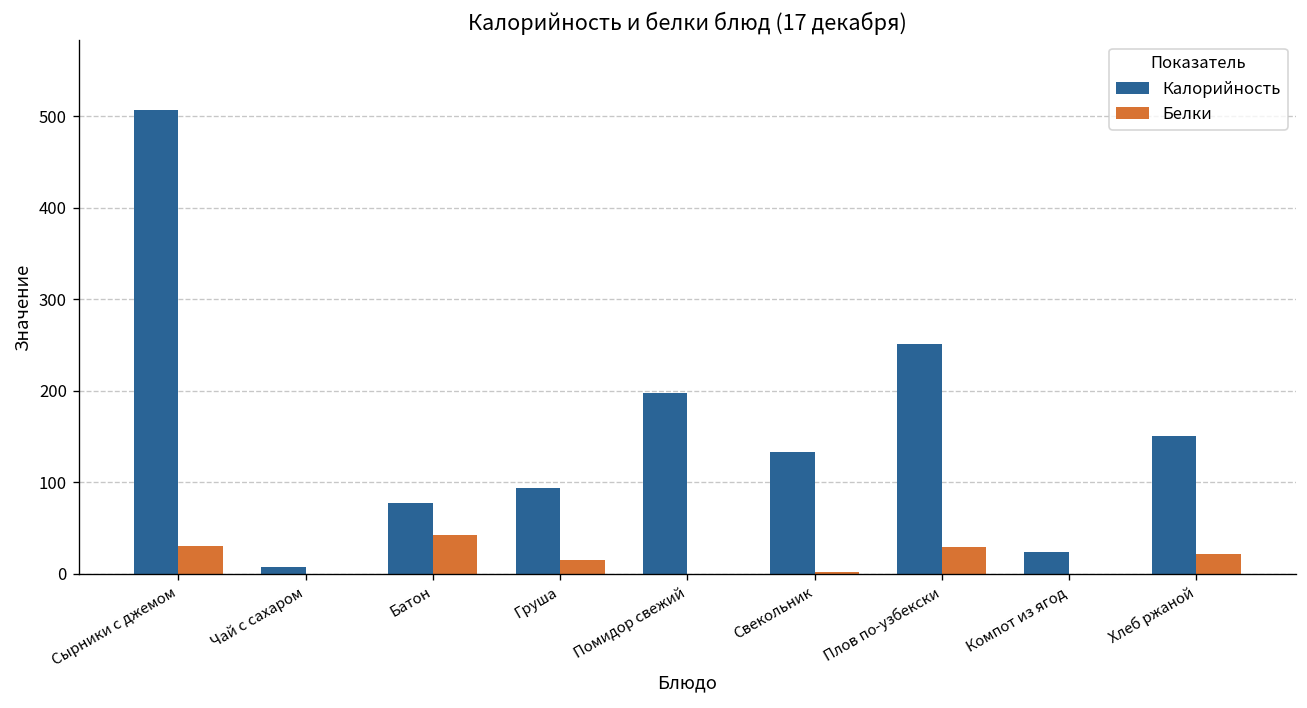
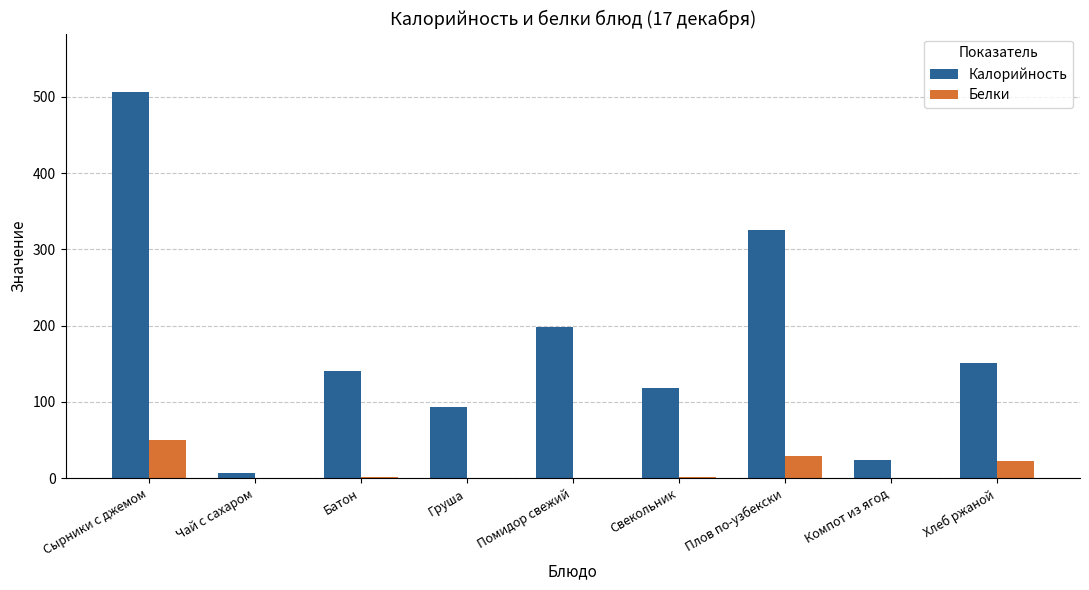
  {
    "Калорийность": {
      "Сырники с джемом": 510,
      "Чай с сахаром": 10,
-     "Батон": 80,
+     "Батон": 140,
      "Груша": 90,
      "Помидор свежий": 200,
-     "Свекольник": 130,
-     "Плов по-узбекски": 250,
+     "Свекольник": 120,
+     "Плов по-узбекски": 330,
      "Компот из ягод": 20,
      "Хлеб ржаной": 150
    },
    "Белки": {
-     "Сырники с джемом": 30,
+     "Сырники с джемом": 50,
      "Чай с сахаром": 0,
-     "Батон": 40,
-     "Груша": 20,
+     "Батон": 0,
+     "Груша": 0,
      "Помидор свежий": 0,
      "Плов по-узбекски": 30,
      "Компот из ягод": 0,
      "Хлеб ржаной": 20
    }
  }
